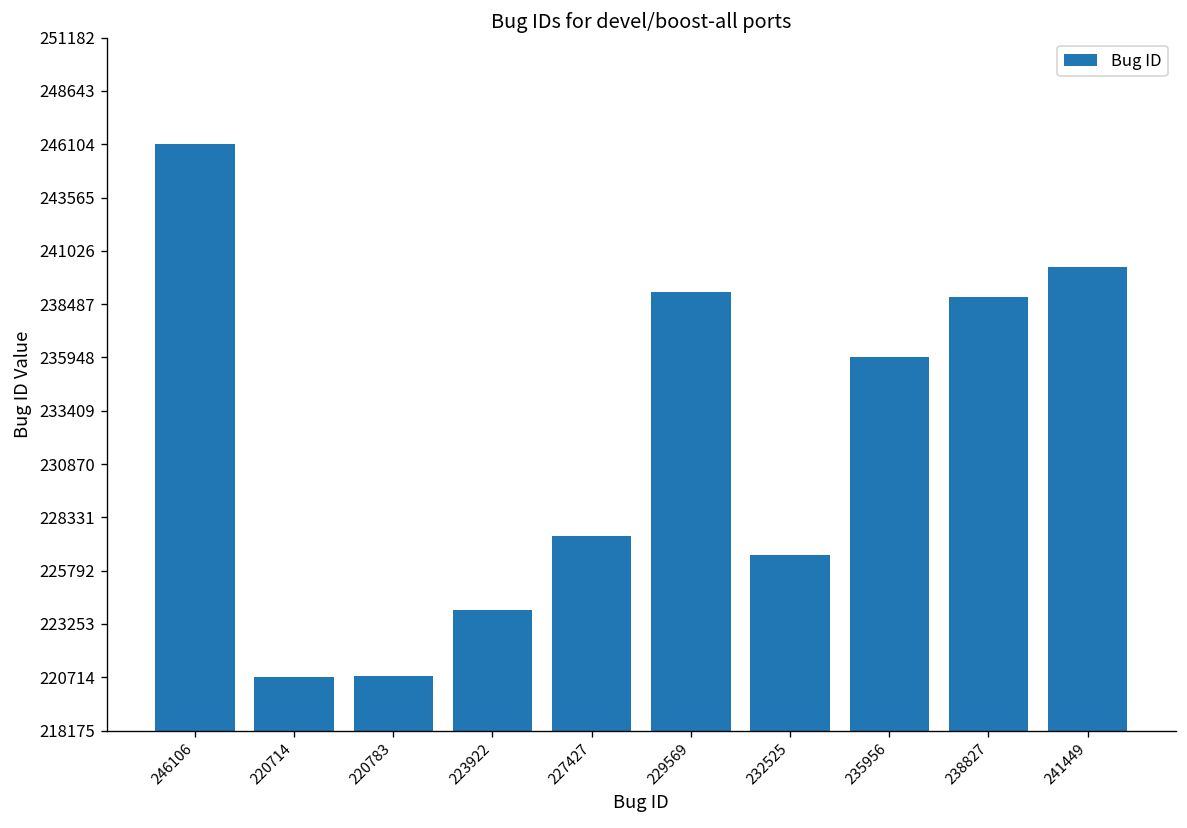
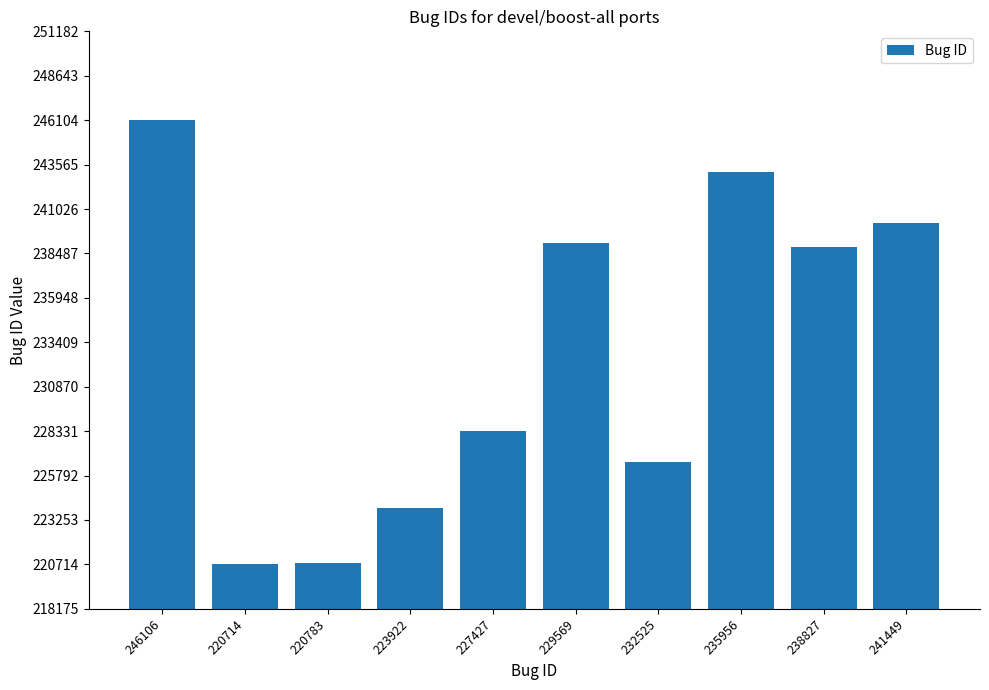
  {
    "246106": 246100,
    "220714": 220700,
    "220783": 220800,
    "223922": 223900,
-   "227427": 227400,
+   "227427": 228300,
    "229569": 239100,
    "232525": 226500,
-   "235956": 236000,
+   "235956": 243100,
    "238827": 238800,
    "241449": 240200
  }
